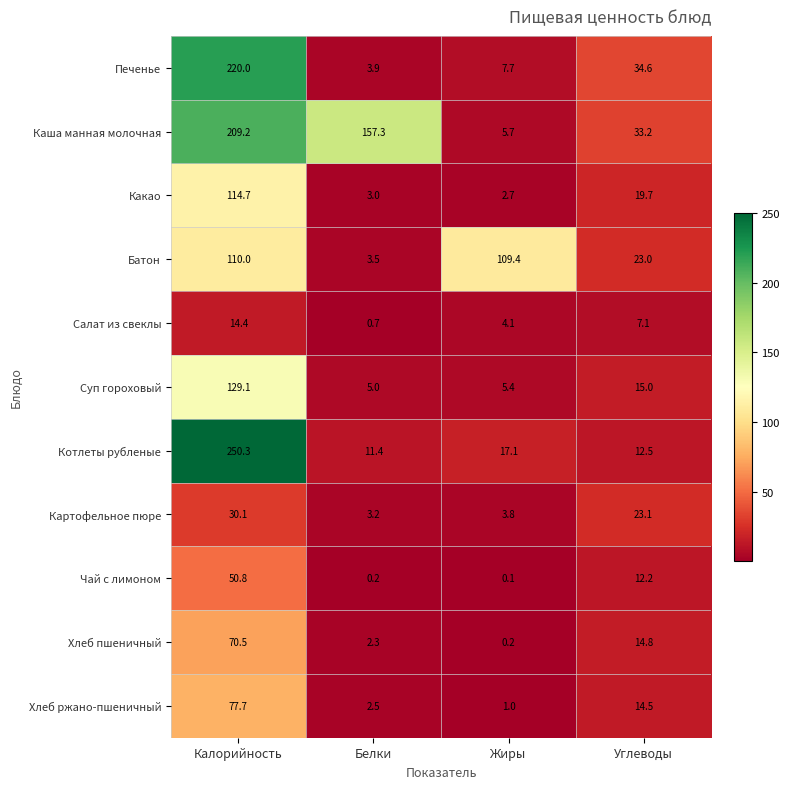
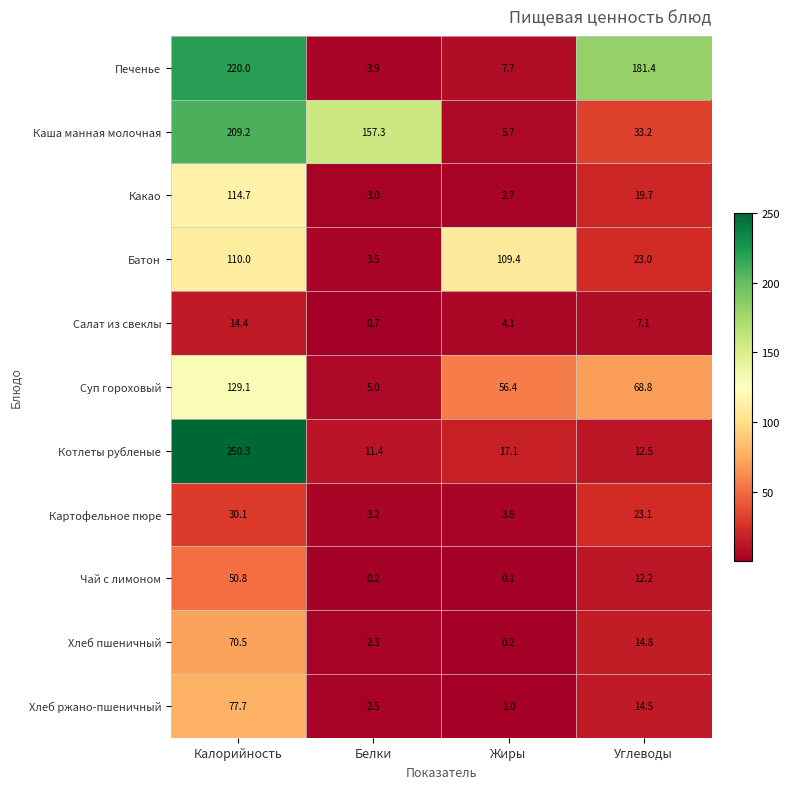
  {
    "Печенье": {
      "Калорийность": 220.0,
      "Белки": 3.9,
      "Жиры": 7.7,
-     "Углеводы": 34.6
+     "Углеводы": 181.4
    },
    "Каша манная молочная": {
      "Калорийность": 209.2,
      "Белки": 157.3,
      "Жиры": 5.7,
      "Углеводы": 33.2
    },
    "Какао": {
      "Калорийность": 114.7,
      "Белки": 3.0,
      "Жиры": 2.7,
      "Углеводы": 19.7
    },
    "Батон": {
      "Калорийность": 110.0,
      "Белки": 3.5,
      "Жиры": 109.4,
      "Углеводы": 23.0
    },
    "Салат из свеклы": {
      "Калорийность": 14.4,
      "Белки": 0.7,
      "Жиры": 4.1,
      "Углеводы": 7.1
    },
    "Суп гороховый": {
      "Калорийность": 129.1,
      "Белки": 5.0,
-     "Жиры": 5.4,
-     "Углеводы": 15.0
+     "Жиры": 56.4,
+     "Углеводы": 68.8
    },
    "Котлеты рубленые": {
      "Калорийность": 250.3,
      "Белки": 11.4,
      "Жиры": 17.1,
      "Углеводы": 12.5
    },
    "Картофельное пюре": {
      "Калорийность": 30.1,
      "Белки": 3.2,
      "Жиры": 3.8,
      "Углеводы": 23.1
    },
    "Чай с лимоном": {
      "Калорийность": 50.8,
      "Белки": 0.2,
      "Жиры": 0.1,
      "Углеводы": 12.2
    },
    "Хлеб пшеничный": {
      "Калорийность": 70.5,
      "Белки": 2.3,
      "Жиры": 0.2,
      "Углеводы": 14.8
    },
    "Хлеб ржано-пшеничный": {
      "Калорийность": 77.7,
      "Белки": 2.5,
      "Жиры": 1.0,
      "Углеводы": 14.5
    }
  }
